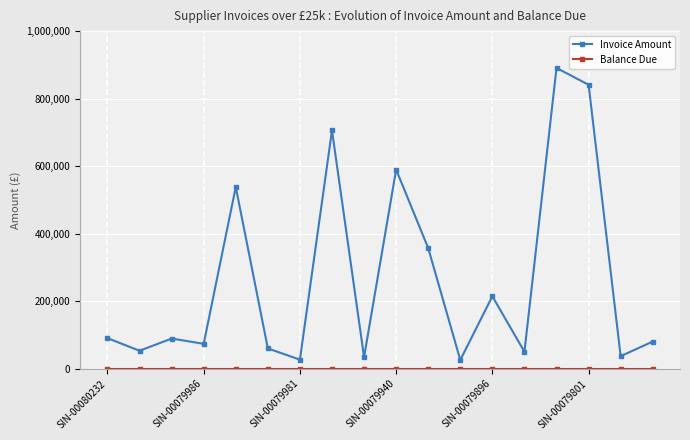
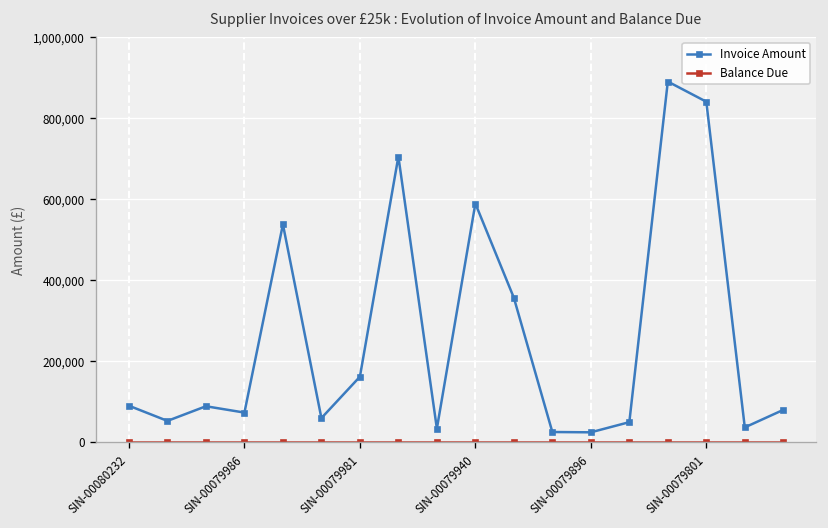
  {
    "Invoice Amount": {
      "SIN-00080232": "90,000",
      "SIN-00079986": "70,000",
-     "SIN-00079981": "30,000",
+     "SIN-00079981": "160,000",
      "SIN-00079940": "590,000",
-     "SIN-00079896": "210,000",
+     "SIN-00079896": "30,000",
      "SIN-00079801": "840,000"
    },
    "Balance Due": {
      "SIN-00080232": "0",
      "SIN-00079986": "0",
      "SIN-00079981": "0",
      "SIN-00079940": "0",
      "SIN-00079896": "0",
      "SIN-00079801": "0"
    }
  }
